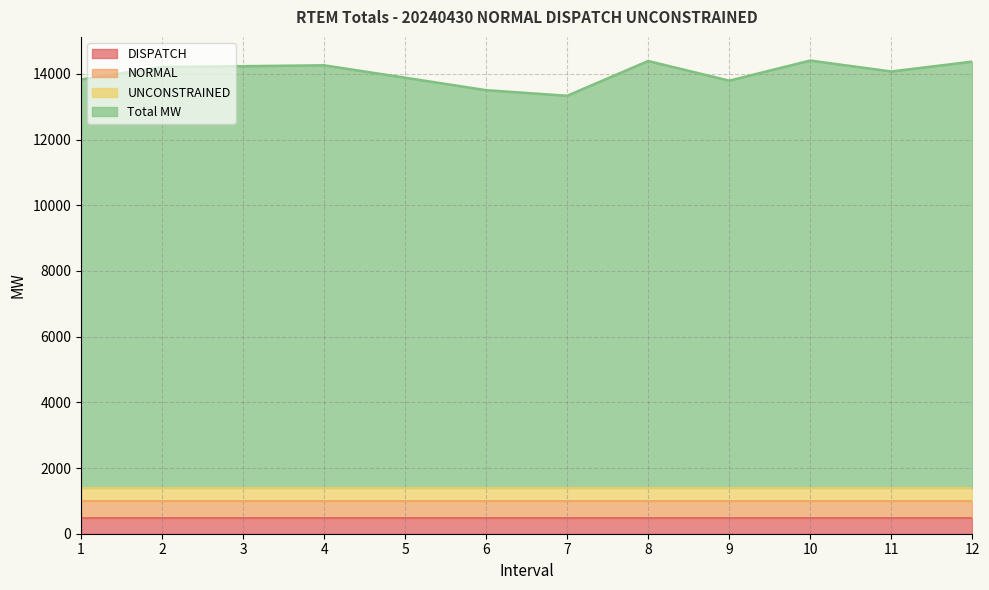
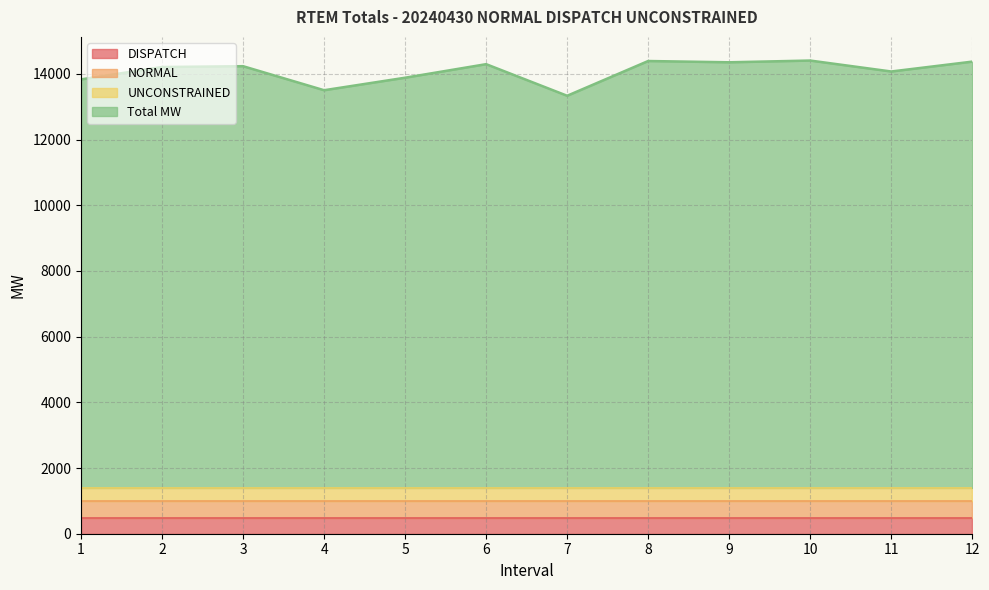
  {
    "DISPATCH": {
      "1": 500,
      "2": 500,
      "3": 500,
      "4": 500,
      "5": 500,
      "6": 500,
      "7": 500,
      "8": 500,
      "9": 500,
      "10": 500,
      "11": 500,
      "12": 500
    },
    "Total MW": {
      "1": 13800,
      "3": 14200,
-     "4": 14300,
+     "4": 13500,
      "5": 13900,
-     "6": 13500,
+     "6": 14300,
      "7": 13300,
      "8": 14400,
-     "9": 13800,
+     "9": 14400,
      "10": 14400,
      "11": 14100,
      "12": 14400
    }
  }
